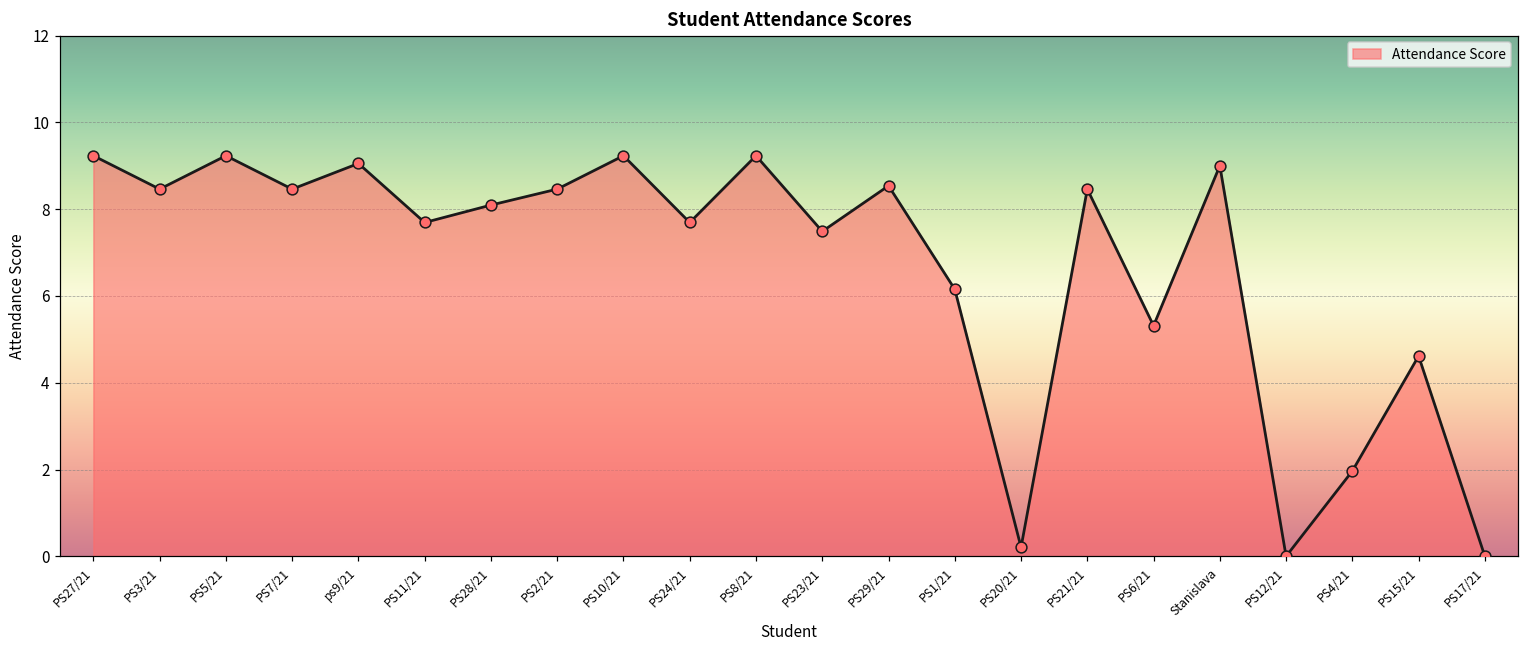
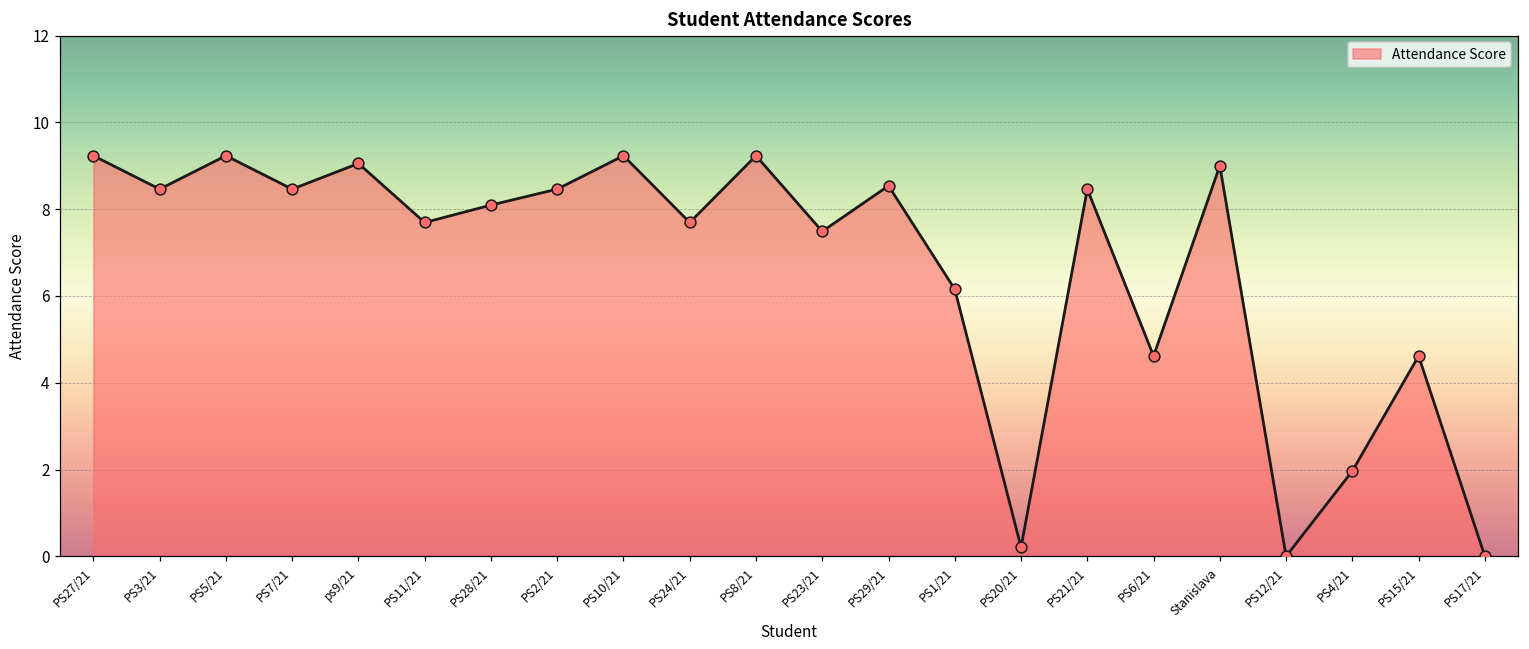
  {
    "PS27/21": 9.2,
    "PS3/21": 8.5,
    "PS5/21": 9.2,
    "PS7/21": 8.5,
    "ps9/21": 9.1,
    "PS11/21": 7.7,
    "PS28/21": 8.1,
    "PS2/21": 8.5,
    "PS10/21": 9.2,
    "PS24/21": 7.7,
    "PS8/21": 9.2,
    "PS23/21": 7.5,
    "PS29/21": 8.5,
    "PS1/21": 6.2,
    "PS20/21": 0.2,
    "PS21/21": 8.5,
-   "PS6/21": 5.3,
+   "PS6/21": 4.6,
    "Stanislava": 9.0,
    "PS12/21": 0.0,
    "PS4/21": 2.0,
    "PS15/21": 4.6,
    "PS17/21": 0.0
  }
